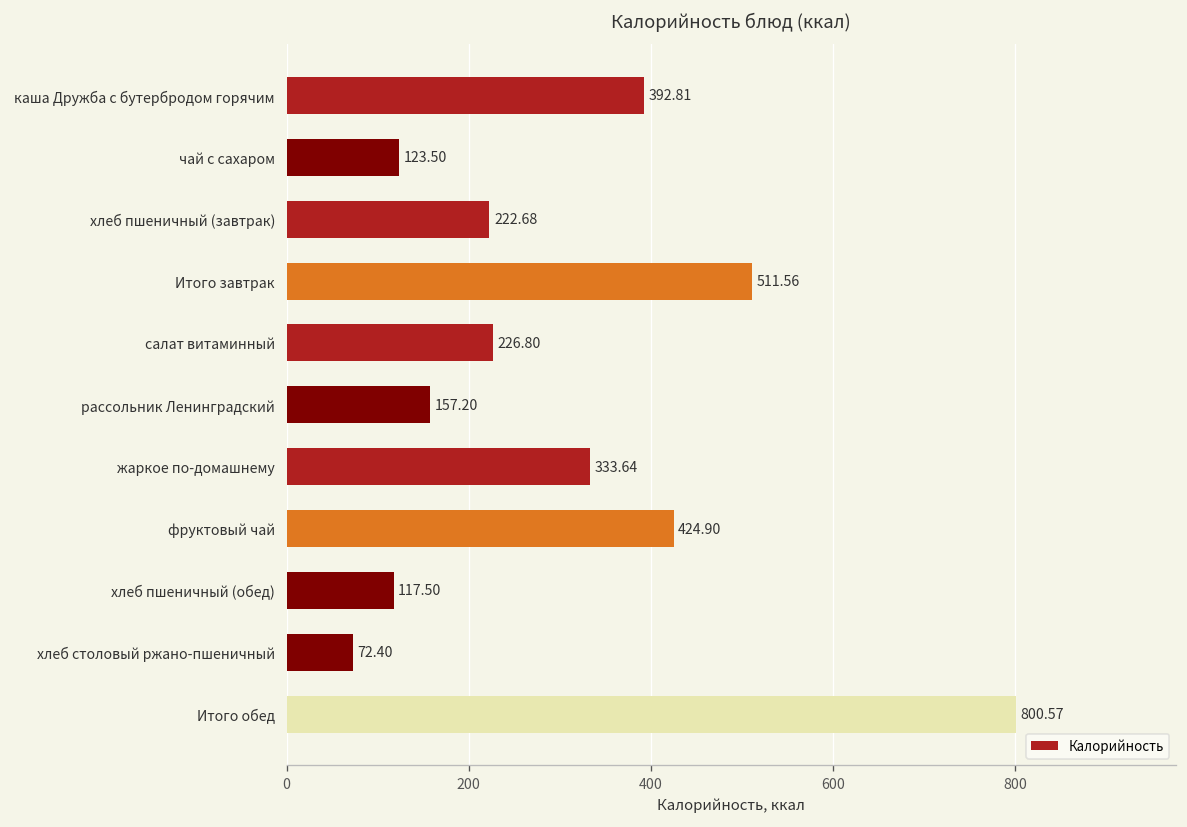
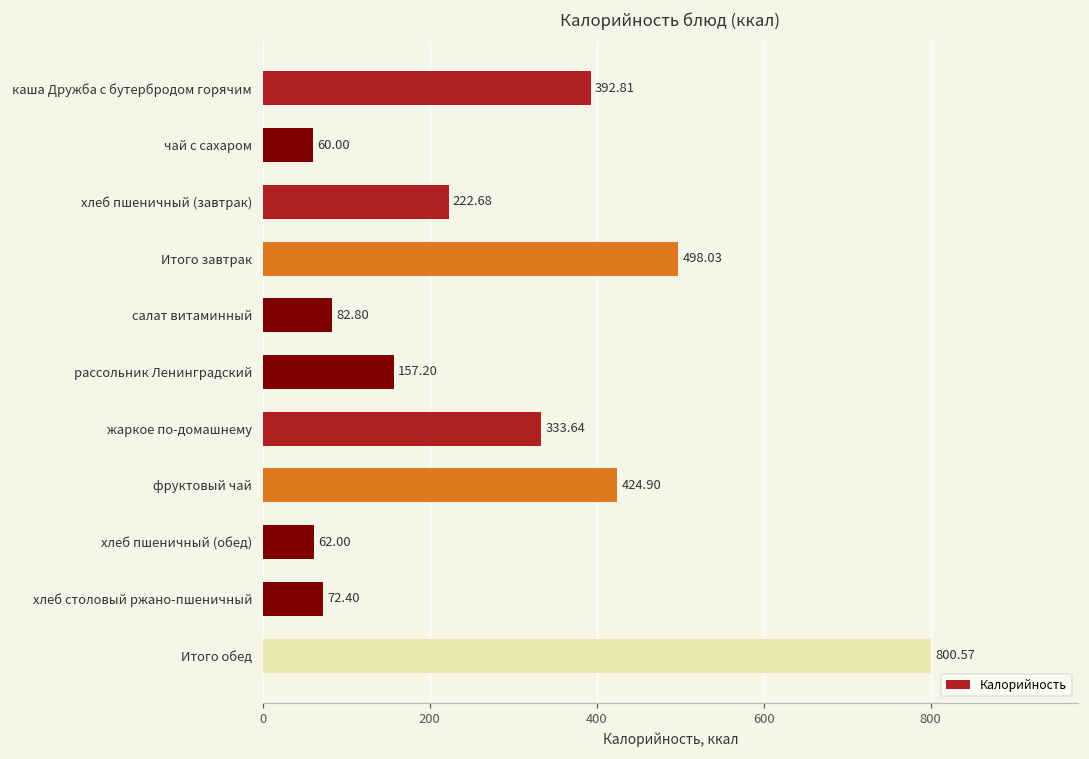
  {
    "каша Дружба с бутербродом горячим": 392.81,
-   "чай с сахаром": 123.50,
+   "чай с сахаром": 60.00,
    "хлеб пшеничный (завтрак)": 222.68,
-   "Итого завтрак": 511.56,
-   "салат витаминный": 226.80,
+   "Итого завтрак": 498.03,
+   "салат витаминный": 82.80,
    "рассольник Ленинградский": 157.20,
    "жаркое по-домашнему": 333.64,
    "фруктовый чай": 424.90,
-   "хлеб пшеничный (обед)": 117.50,
+   "хлеб пшеничный (обед)": 62.00,
    "хлеб столовый ржано-пшеничный": 72.40,
    "Итого обед": 800.57
  }
